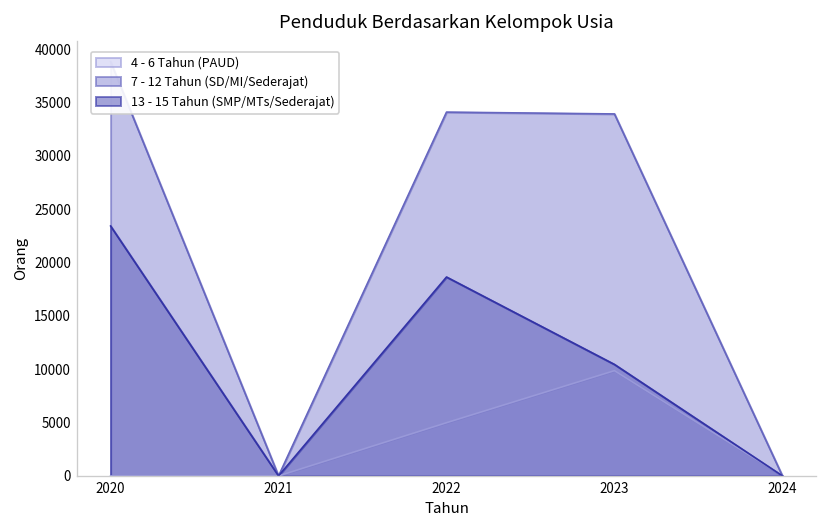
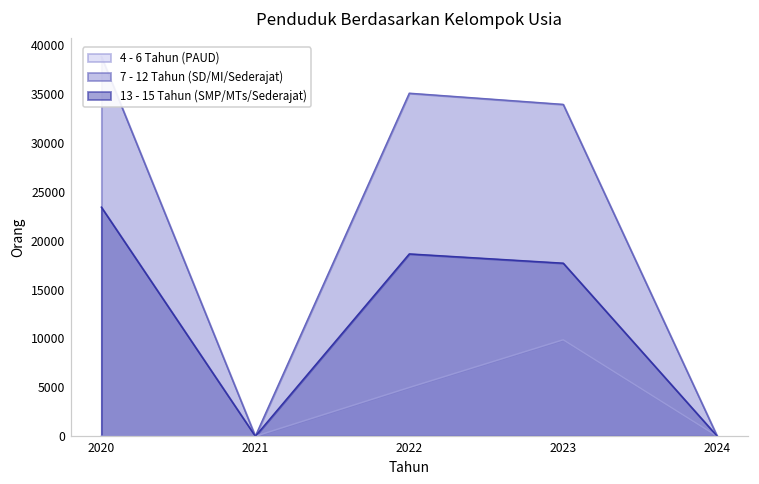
  {
    "4 - 6 Tahun (PAUD)": {
      "2020": 0,
      "2022": 5000,
      "2023": 10000
    },
    "7 - 12 Tahun (SD/MI/Sederajat)": {
-     "2022": 34000,
+     "2022": 35000,
      "2023": 34000
    },
    "13 - 15 Tahun (SMP/MTs/Sederajat)": {
      "2020": 23000,
      "2022": 19000,
-     "2023": 10000
+     "2023": 18000
    }
  }
